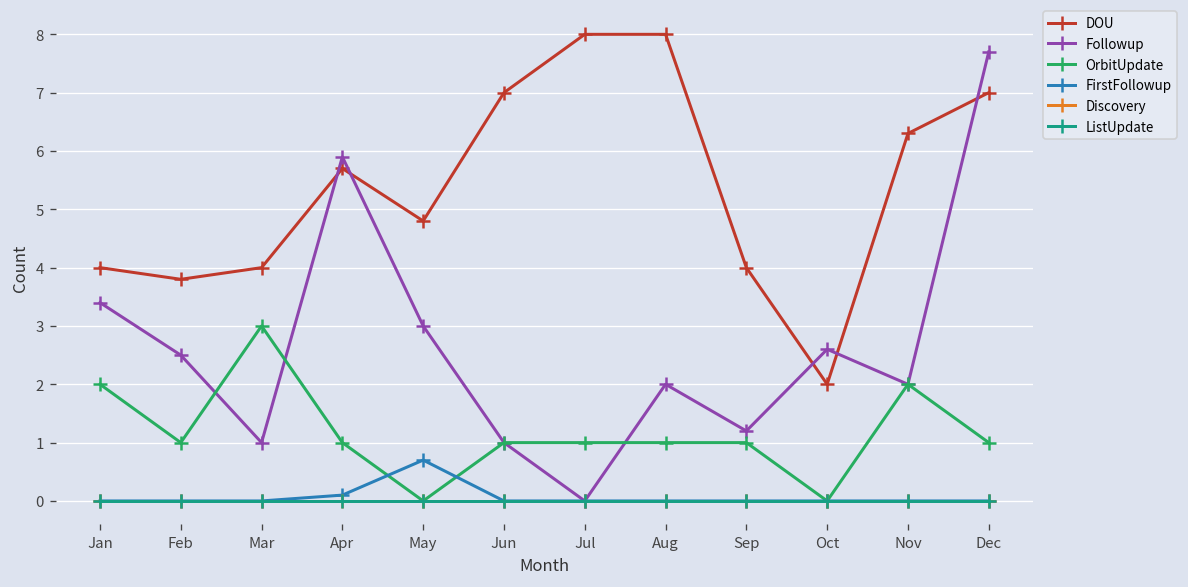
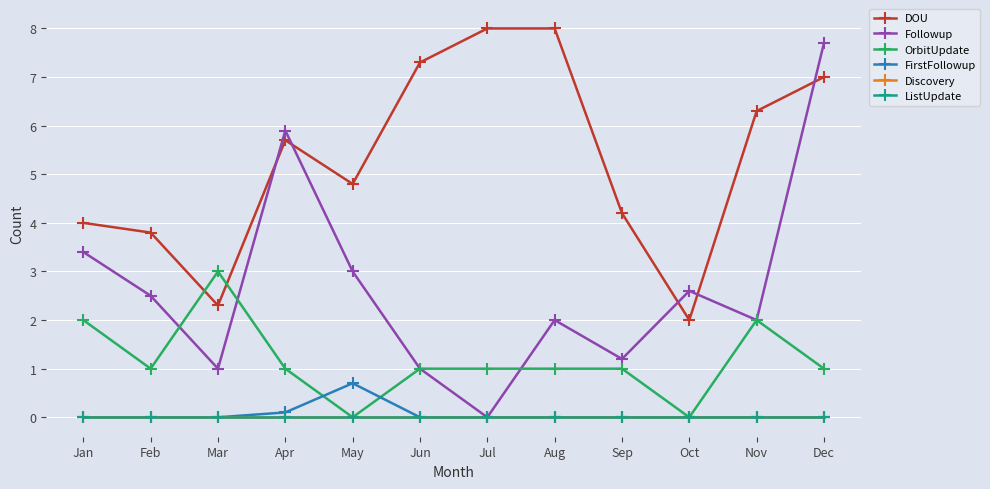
  {
    "DOU": {
      "Jan": 4.0,
      "Feb": 3.8,
-     "Mar": 4.0,
+     "Mar": 2.3,
      "Apr": 5.7,
      "May": 4.8,
-     "Jun": 7.0,
+     "Jun": 7.3,
      "Jul": 8.0,
      "Aug": 8.0,
-     "Sep": 4.0,
+     "Sep": 4.2,
      "Oct": 2.0,
      "Nov": 6.3,
      "Dec": 7.0
    },
    "Followup": {
      "Jan": 3.4,
      "Feb": 2.5,
      "Mar": 1.0,
      "Apr": 5.9,
      "May": 3.0,
      "Aug": 2.0,
      "Sep": 1.2,
      "Oct": 2.6,
      "Dec": 7.7
    },
    "FirstFollowup": {
      "Apr": 0.1,
      "May": 0.7
    }
  }
